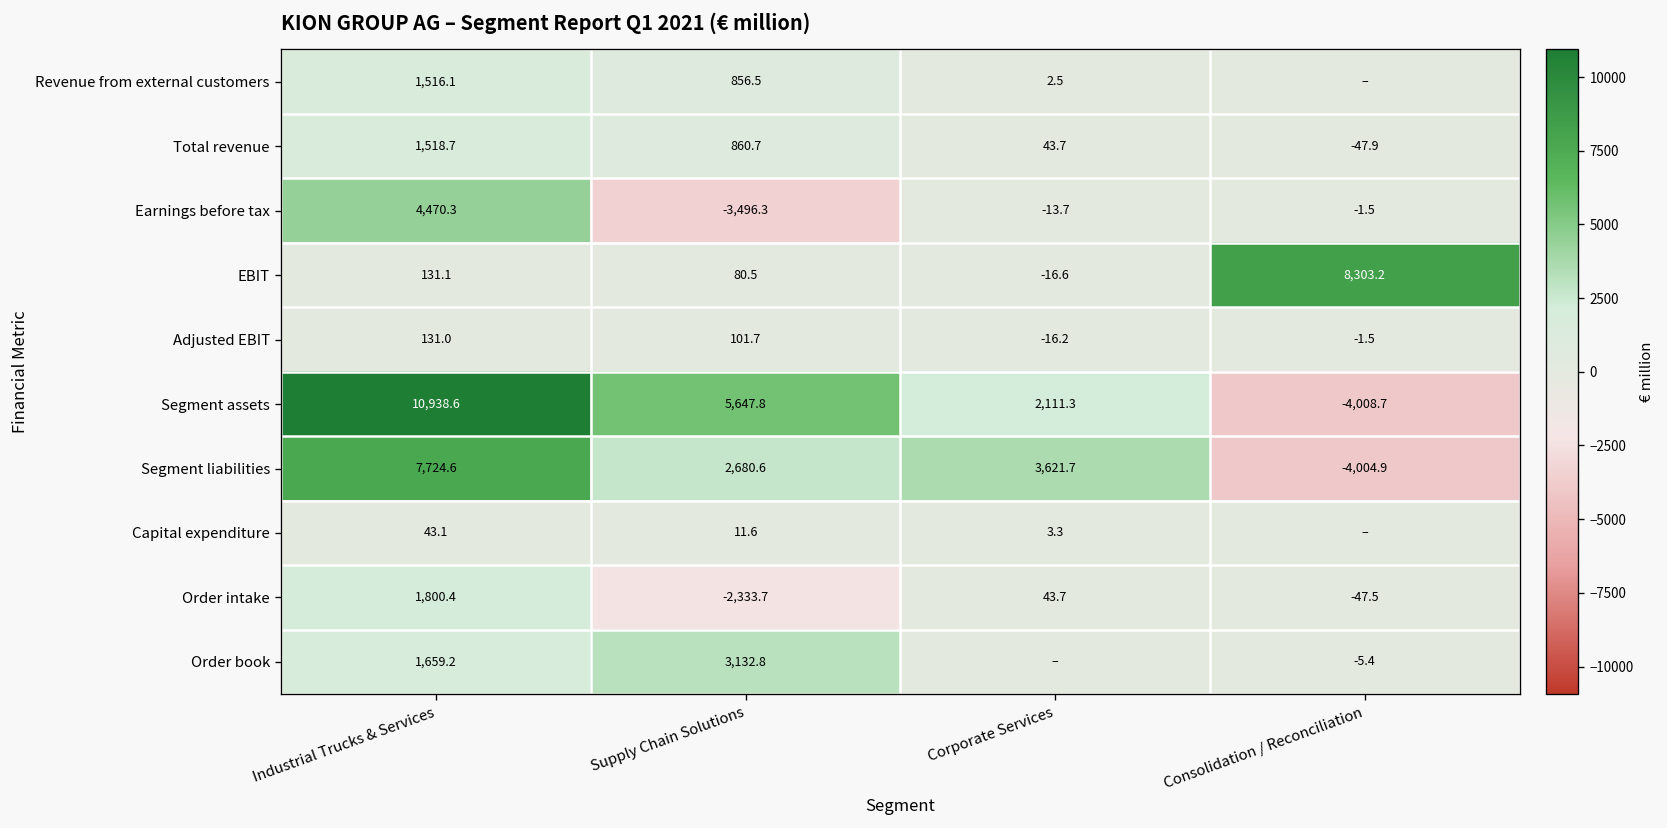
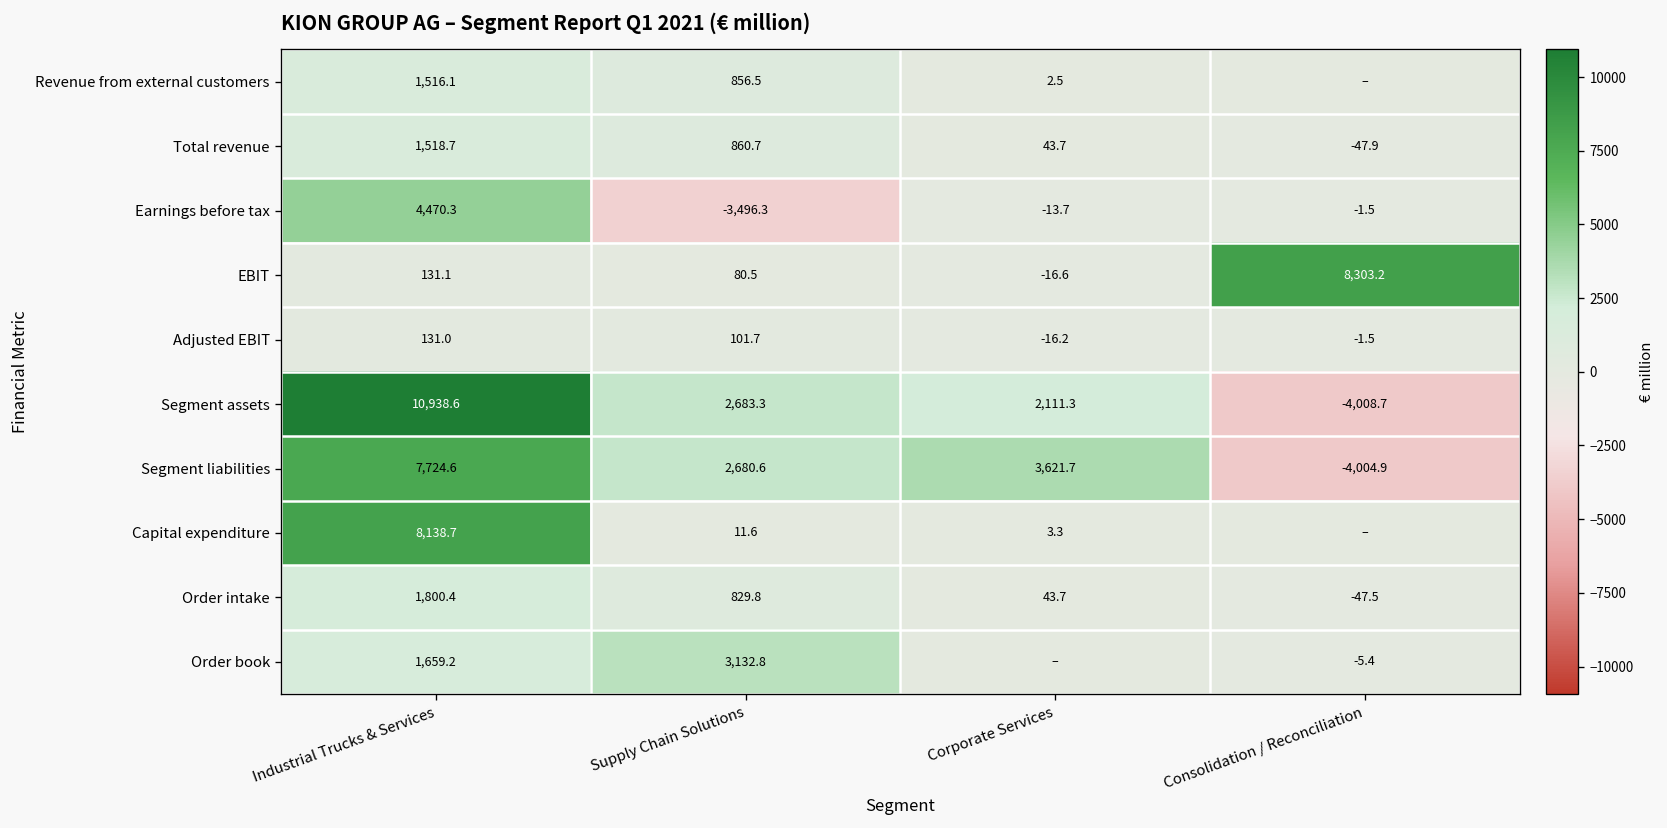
  {
    "Revenue from external customers": {
      "Industrial Trucks & Services": "1,516.1",
      "Supply Chain Solutions": "856.5",
      "Corporate Services": "2.5"
    },
    "Total revenue": {
      "Industrial Trucks & Services": "1,518.7",
      "Supply Chain Solutions": "860.7",
      "Corporate Services": "43.7",
      "Consolidation / Reconciliation": "-47.9"
    },
    "Earnings before tax": {
      "Industrial Trucks & Services": "4,470.3",
      "Supply Chain Solutions": "-3,496.3",
      "Corporate Services": "-13.7",
      "Consolidation / Reconciliation": "-1.5"
    },
    "EBIT": {
      "Industrial Trucks & Services": "131.1",
      "Supply Chain Solutions": "80.5",
      "Corporate Services": "-16.6",
      "Consolidation / Reconciliation": "8,303.2"
    },
    "Adjusted EBIT": {
      "Industrial Trucks & Services": "131.0",
      "Supply Chain Solutions": "101.7",
      "Corporate Services": "-16.2",
      "Consolidation / Reconciliation": "-1.5"
    },
    "Segment assets": {
      "Industrial Trucks & Services": "10,938.6",
-     "Supply Chain Solutions": "5,647.8",
+     "Supply Chain Solutions": "2,683.3",
      "Corporate Services": "2,111.3",
      "Consolidation / Reconciliation": "-4,008.7"
    },
    "Segment liabilities": {
      "Industrial Trucks & Services": "7,724.6",
      "Supply Chain Solutions": "2,680.6",
      "Corporate Services": "3,621.7",
      "Consolidation / Reconciliation": "-4,004.9"
    },
    "Capital expenditure": {
-     "Industrial Trucks & Services": "43.1",
+     "Industrial Trucks & Services": "8,138.7",
      "Supply Chain Solutions": "11.6",
      "Corporate Services": "3.3"
    },
    "Order intake": {
      "Industrial Trucks & Services": "1,800.4",
-     "Supply Chain Solutions": "-2,333.7",
+     "Supply Chain Solutions": "829.8",
      "Corporate Services": "43.7",
      "Consolidation / Reconciliation": "-47.5"
    },
    "Order book": {
      "Industrial Trucks & Services": "1,659.2",
      "Supply Chain Solutions": "3,132.8",
      "Consolidation / Reconciliation": "-5.4"
    }
  }
